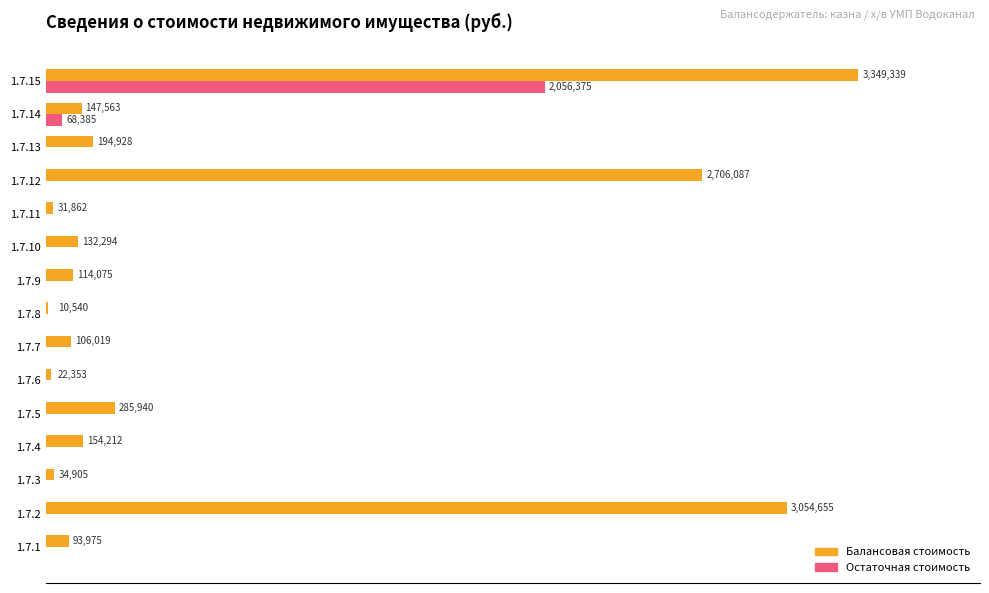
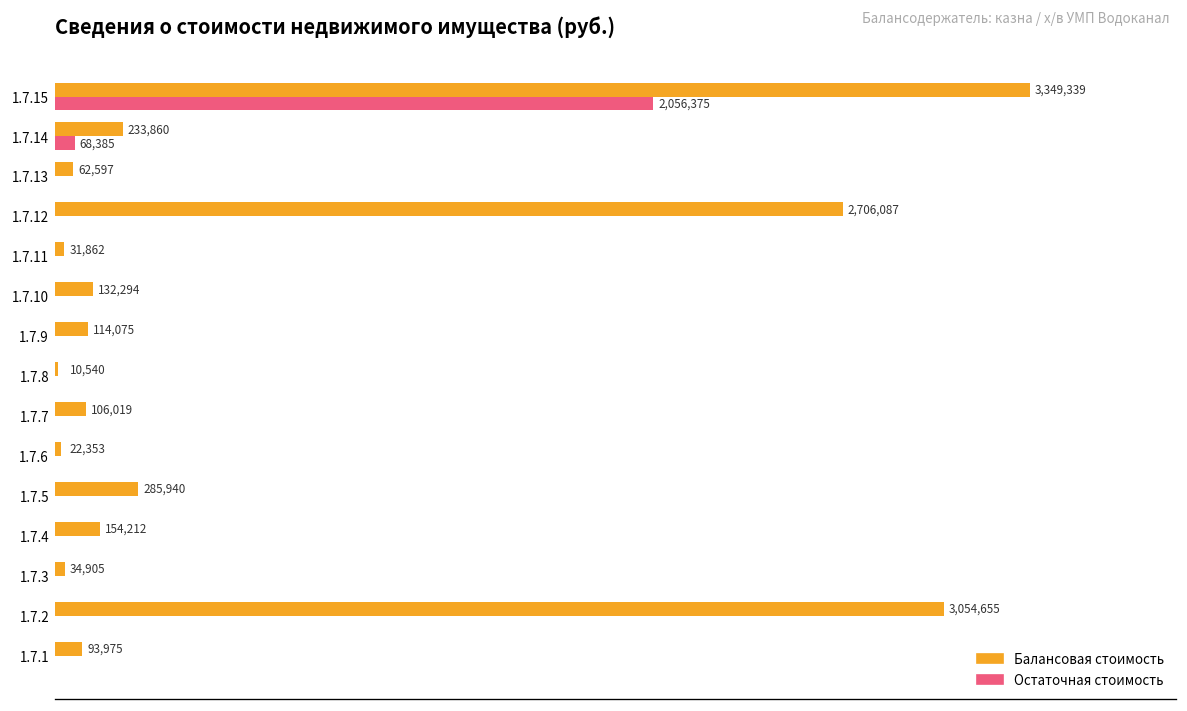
  {
    "Балансовая стоимость": {
-     "1.7.14": "147,563",
-     "1.7.13": "194,928"
+     "1.7.14": "233,860",
+     "1.7.13": "62,597"
    }
  }
